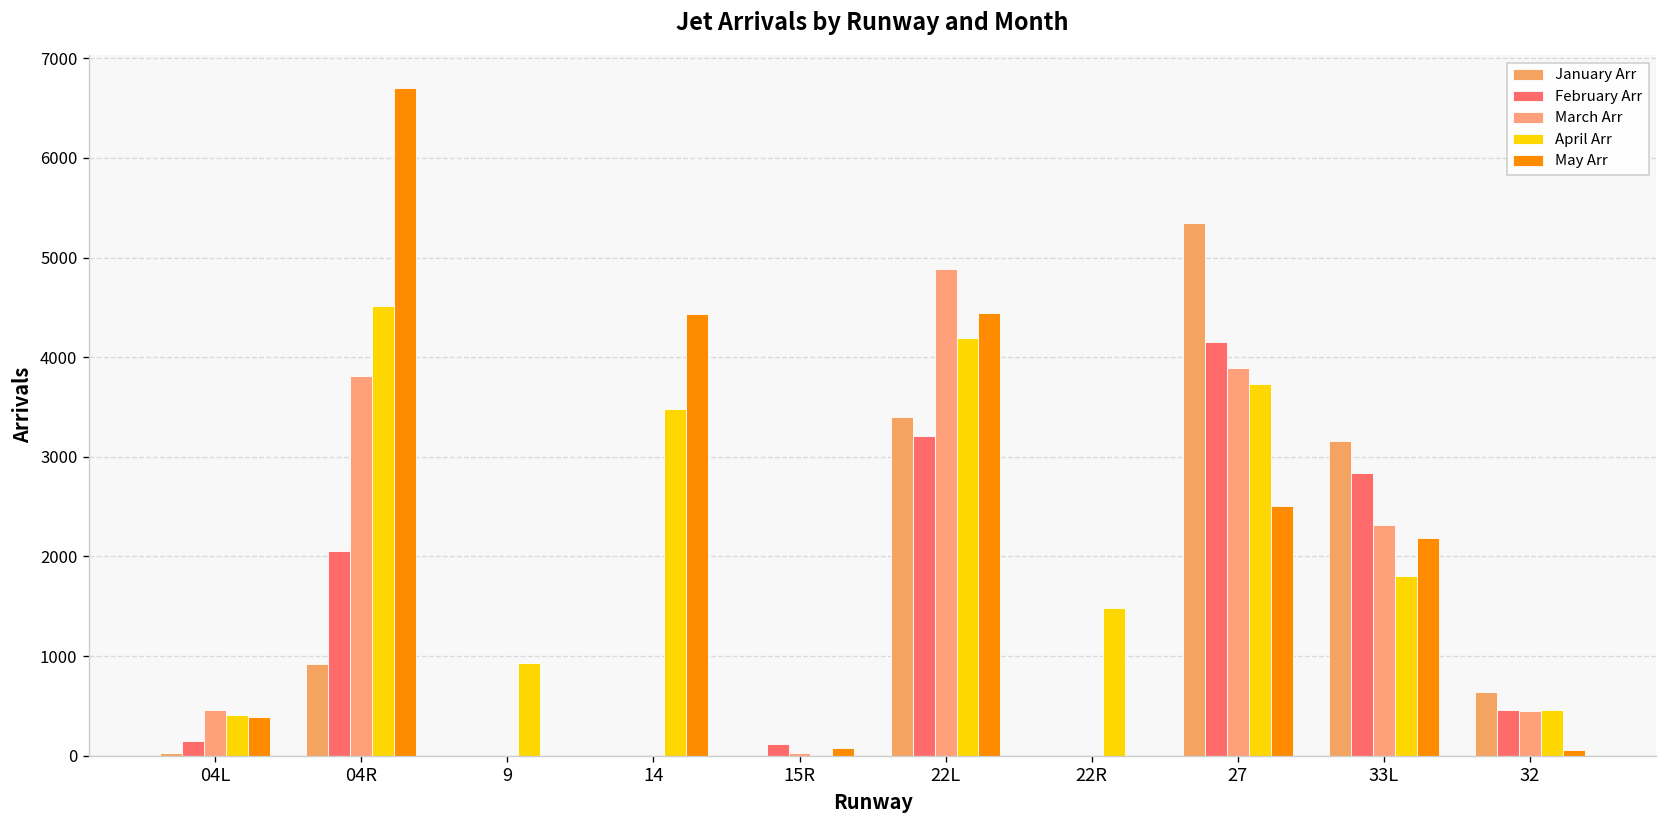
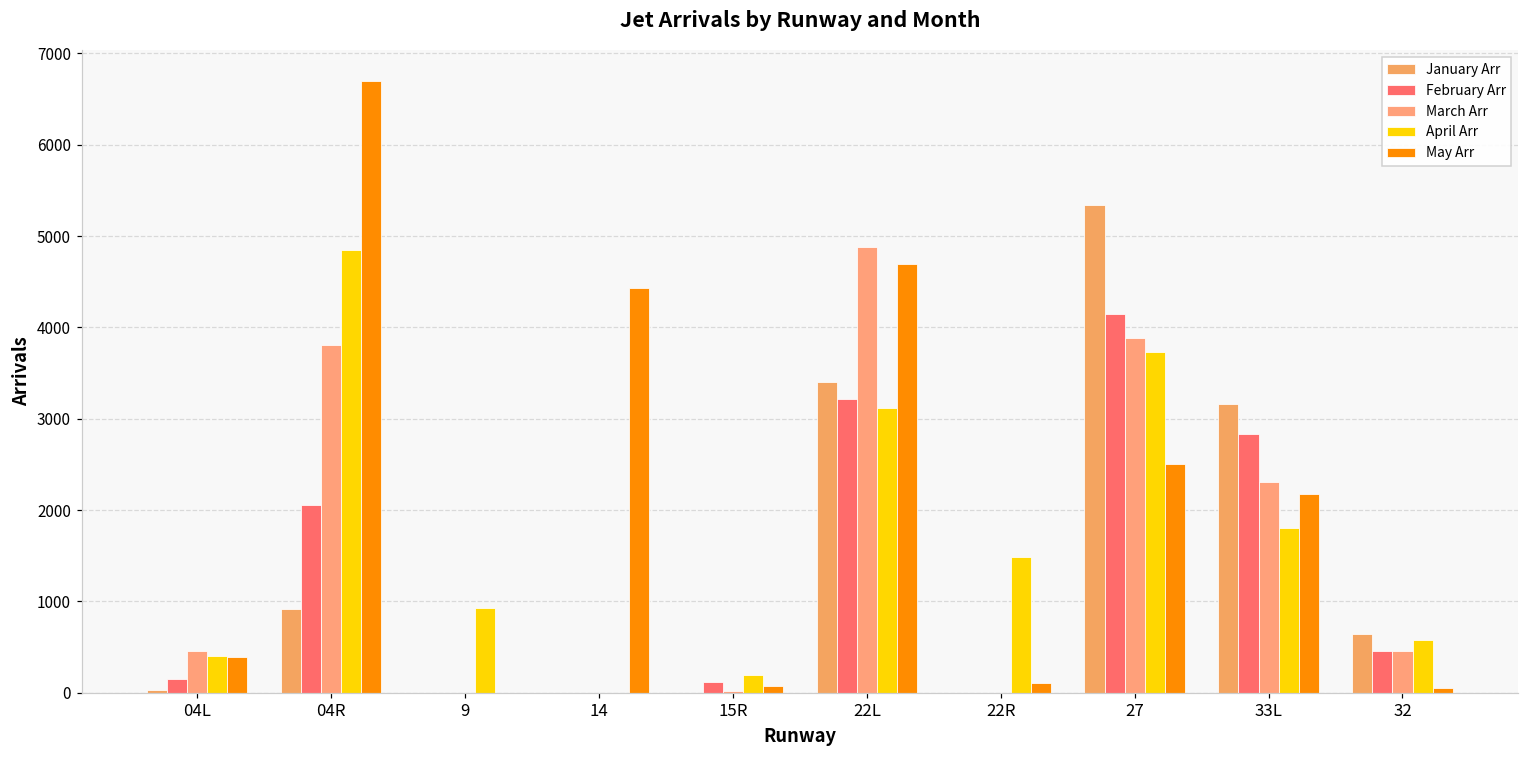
  {
    "April Arr": {
      "04L": 400,
-     "04R": 4500,
+     "04R": 4900,
      "9": 900,
-     "14": 3500,
-     "15R": 0,
-     "22L": 4200,
+     "14": 0,
+     "15R": 200,
+     "22L": 3100,
      "22R": 1500,
      "27": 3700,
      "33L": 1800,
-     "32": 500
+     "32": 600
    },
    "May Arr": {
      "04L": 400,
      "04R": 6700,
      "9": 0,
      "14": 4400,
      "15R": 100,
-     "22L": 4400,
-     "22R": 0,
+     "22L": 4700,
+     "22R": 100,
      "27": 2500,
      "33L": 2200,
      "32": 100
    }
  }
